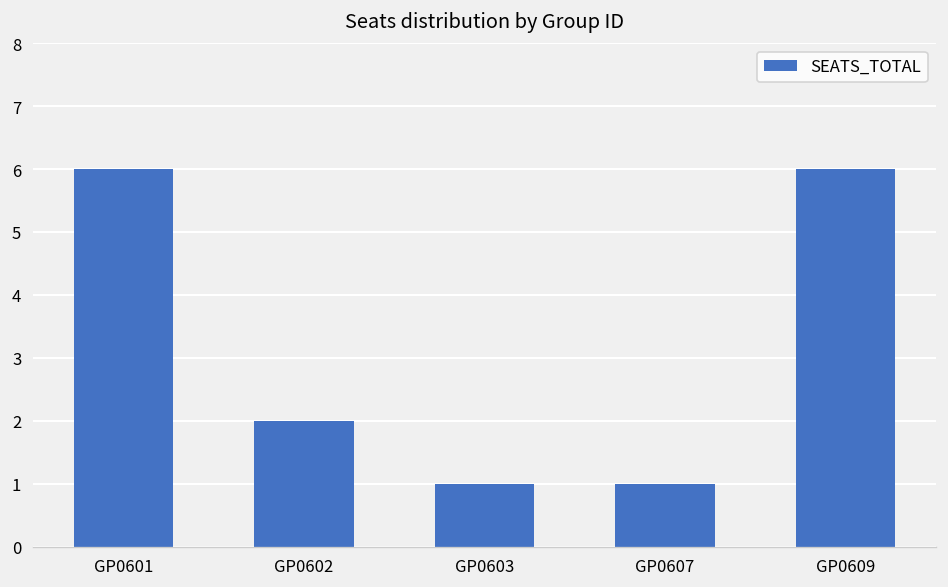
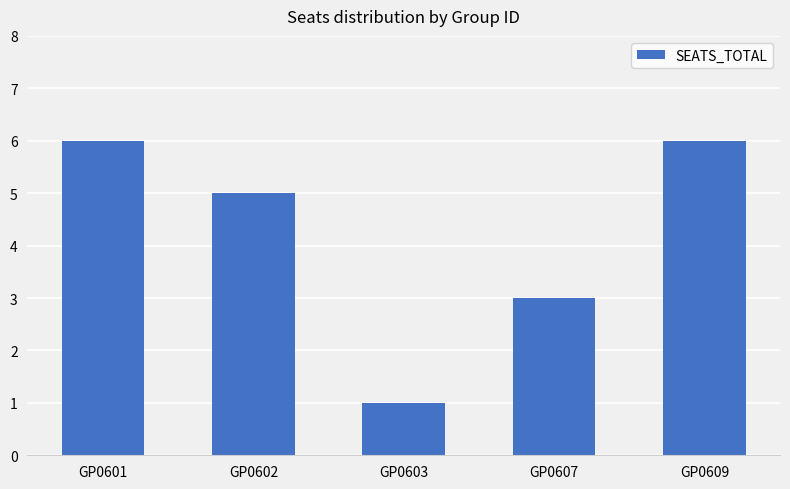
  {
    "GP0601": 6,
-   "GP0602": 2,
+   "GP0602": 5,
    "GP0603": 1,
-   "GP0607": 1,
+   "GP0607": 3,
    "GP0609": 6
  }
